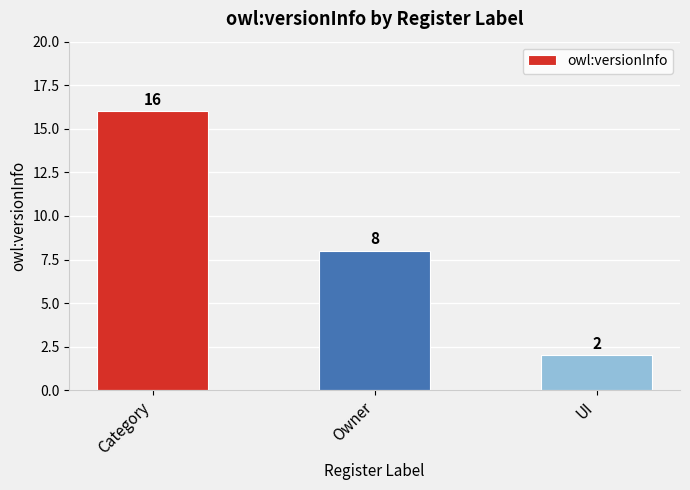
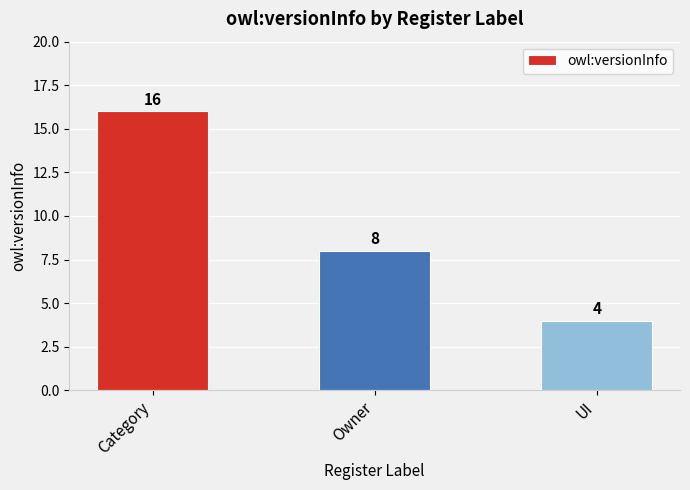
  {
    "Category": 16,
    "Owner": 8,
-   "UI": 2
+   "UI": 4
  }
